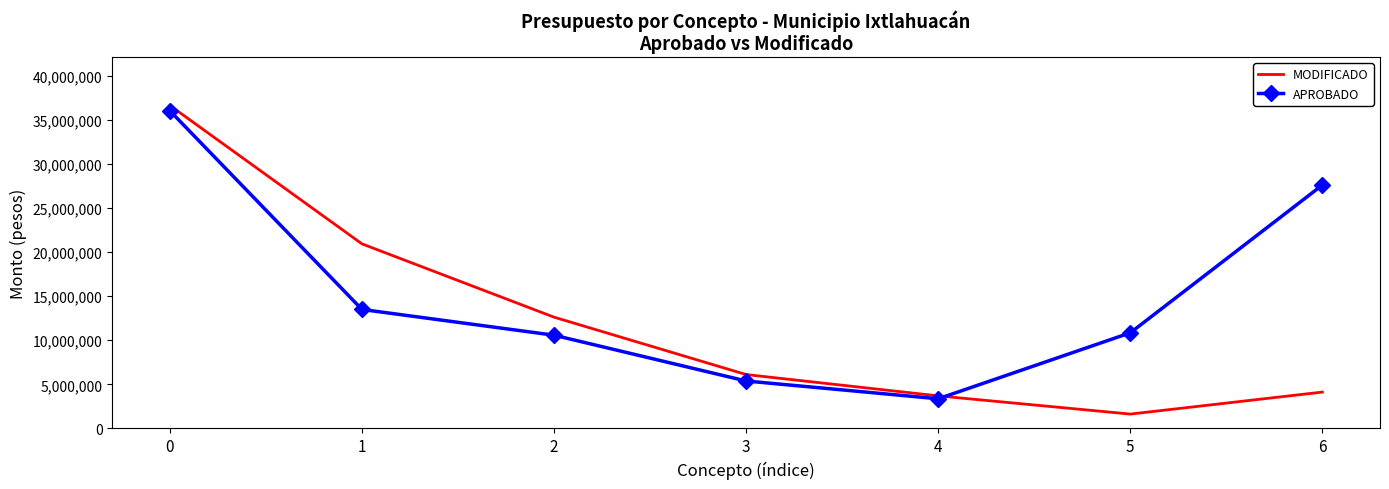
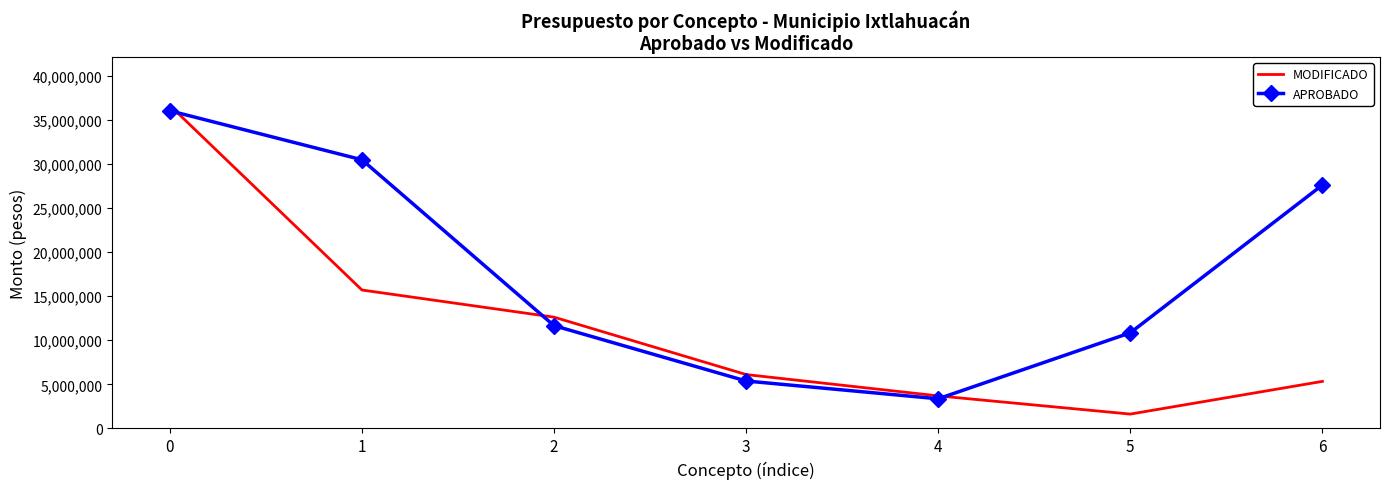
  {
    "MODIFICADO": {
      "0": "37,000,000",
-     "1": "21,000,000",
+     "1": "16,000,000",
      "2": "13,000,000",
      "3": "6,000,000",
      "4": "4,000,000",
      "5": "2,000,000",
-     "6": "4,000,000"
+     "6": "5,000,000"
    },
    "APROBADO": {
      "0": "36,000,000",
-     "1": "13,000,000",
-     "2": "11,000,000",
+     "1": "30,000,000",
+     "2": "12,000,000",
      "3": "5,000,000",
      "4": "3,000,000",
      "5": "11,000,000",
      "6": "28,000,000"
    }
  }
